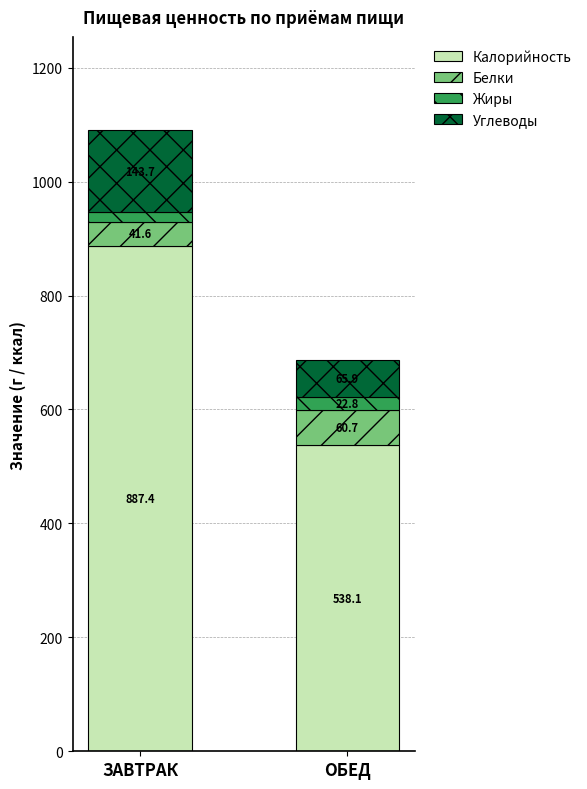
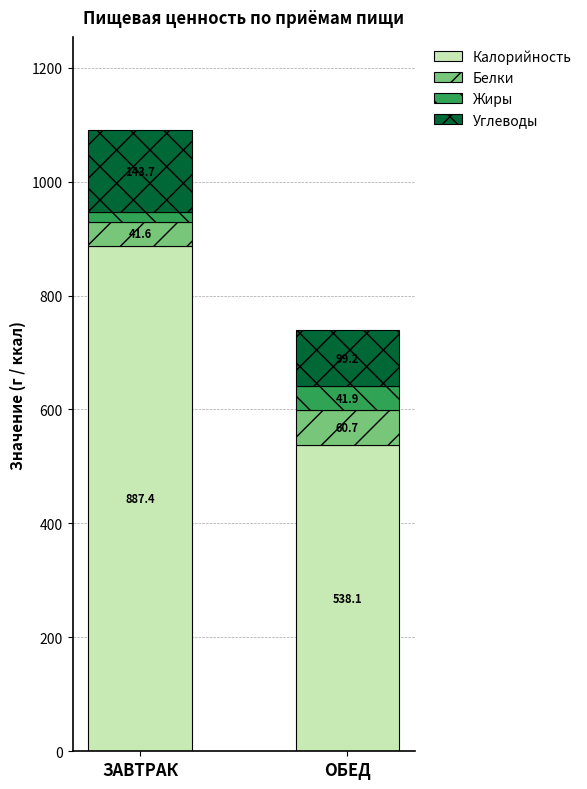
  {
    "Калорийность": {
      "ЗАВТРАК": 887.4,
      "ОБЕД": 538.1
    },
    "Белки": {
      "ЗАВТРАК": 41.6,
      "ОБЕД": 60.7
    },
    "Жиры": {
-     "ОБЕД": 22.8
+     "ОБЕД": 41.9
    },
    "Углеводы": {
      "ЗАВТРАК": 143.7,
-     "ОБЕД": 65.9
+     "ОБЕД": 99.2
    }
  }
